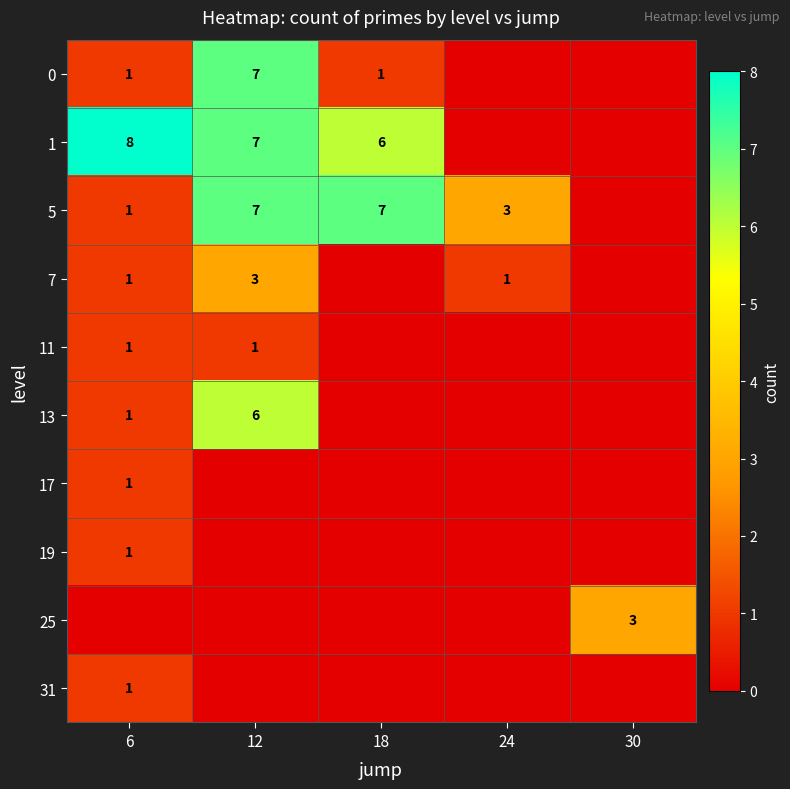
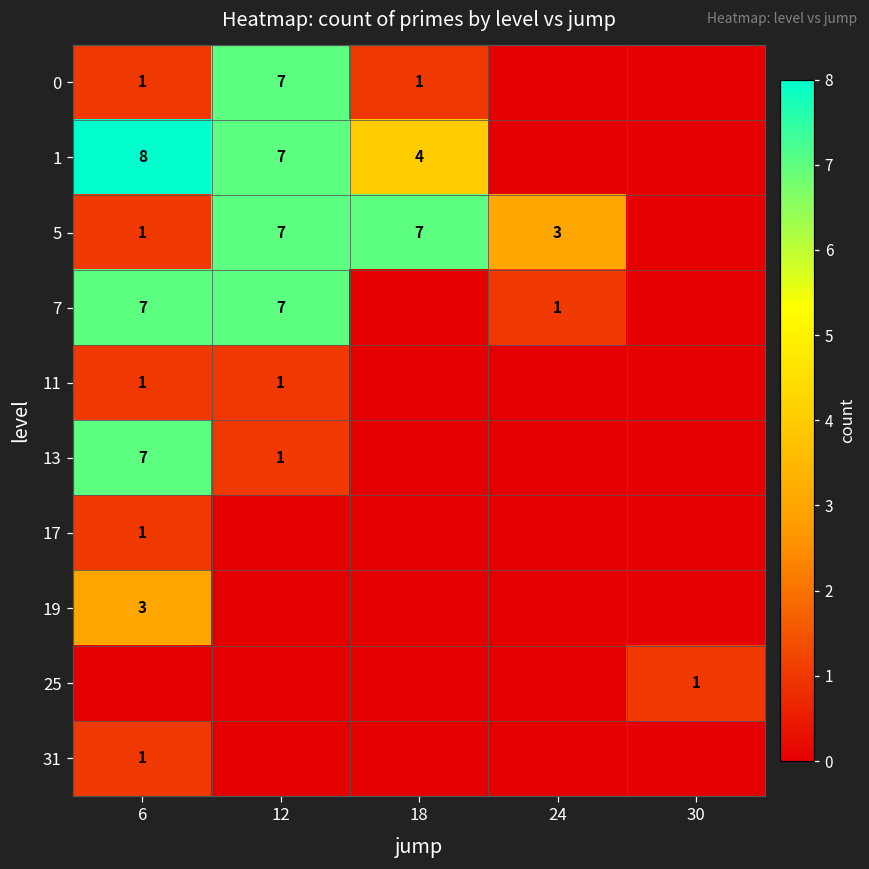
  {
    "0": {
      "6": 1,
      "12": 7,
      "18": 1
    },
    "1": {
      "6": 8,
      "12": 7,
-     "18": 6
+     "18": 4
    },
    "5": {
      "6": 1,
      "12": 7,
      "18": 7,
      "24": 3
    },
    "7": {
-     "6": 1,
-     "12": 3,
+     "6": 7,
+     "12": 7,
      "24": 1
    },
    "11": {
      "6": 1,
      "12": 1
    },
    "13": {
-     "6": 1,
-     "12": 6
+     "6": 7,
+     "12": 1
    },
    "17": {
      "6": 1
    },
    "19": {
-     "6": 1
+     "6": 3
    },
    "25": {
-     "30": 3
+     "30": 1
    },
    "31": {
      "6": 1
    }
  }
